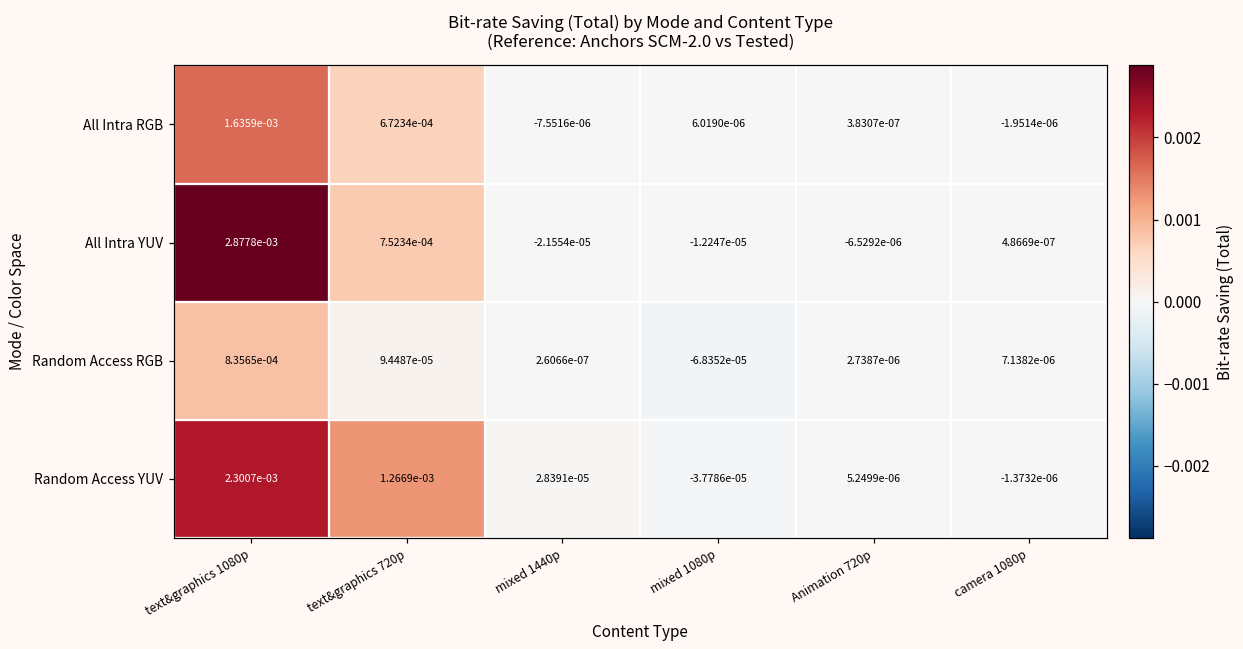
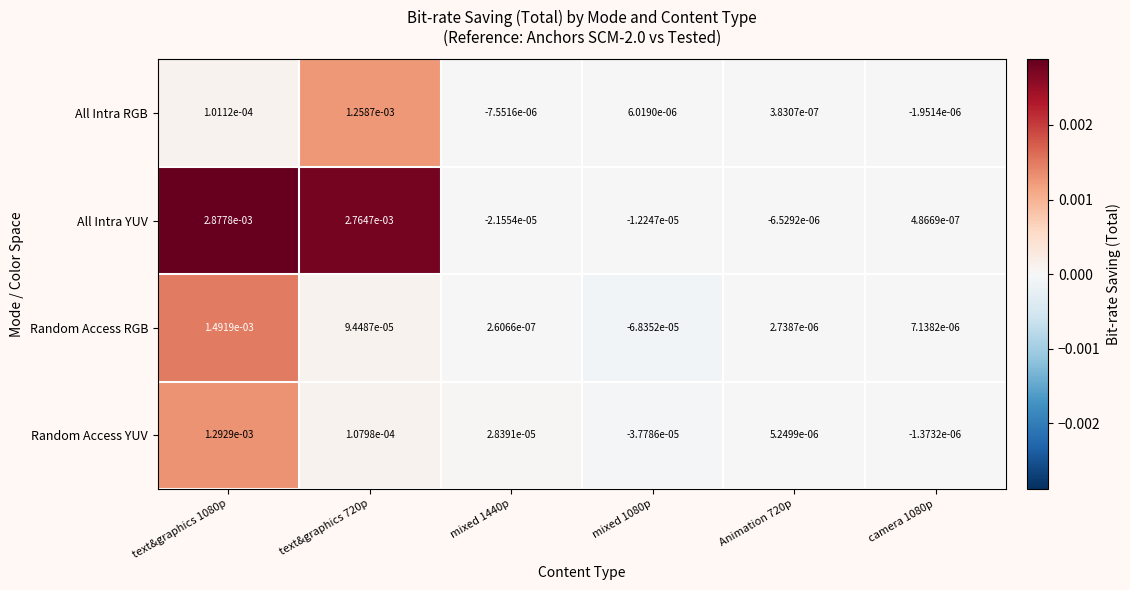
  {
    "All Intra RGB": {
-     "text&graphics 1080p": "1.6359e-03",
-     "text&graphics 720p": "6.7234e-04",
+     "text&graphics 1080p": "1.0112e-04",
+     "text&graphics 720p": "1.2587e-03",
      "mixed 1440p": "-7.5516e-06",
      "mixed 1080p": "6.0190e-06",
      "Animation 720p": "3.8307e-07",
      "camera 1080p": "-1.9514e-06"
    },
    "All Intra YUV": {
      "text&graphics 1080p": "2.8778e-03",
-     "text&graphics 720p": "7.5234e-04",
+     "text&graphics 720p": "2.7647e-03",
      "mixed 1440p": "-2.1554e-05",
      "mixed 1080p": "-1.2247e-05",
      "Animation 720p": "-6.5292e-06",
      "camera 1080p": "4.8669e-07"
    },
    "Random Access RGB": {
-     "text&graphics 1080p": "8.3565e-04",
+     "text&graphics 1080p": "1.4919e-03",
      "text&graphics 720p": "9.4487e-05",
      "mixed 1440p": "2.6066e-07",
      "mixed 1080p": "-6.8352e-05",
      "Animation 720p": "2.7387e-06",
      "camera 1080p": "7.1382e-06"
    },
    "Random Access YUV": {
-     "text&graphics 1080p": "2.3007e-03",
-     "text&graphics 720p": "1.2669e-03",
+     "text&graphics 1080p": "1.2929e-03",
+     "text&graphics 720p": "1.0798e-04",
      "mixed 1440p": "2.8391e-05",
      "mixed 1080p": "-3.7786e-05",
      "Animation 720p": "5.2499e-06",
      "camera 1080p": "-1.3732e-06"
    }
  }
